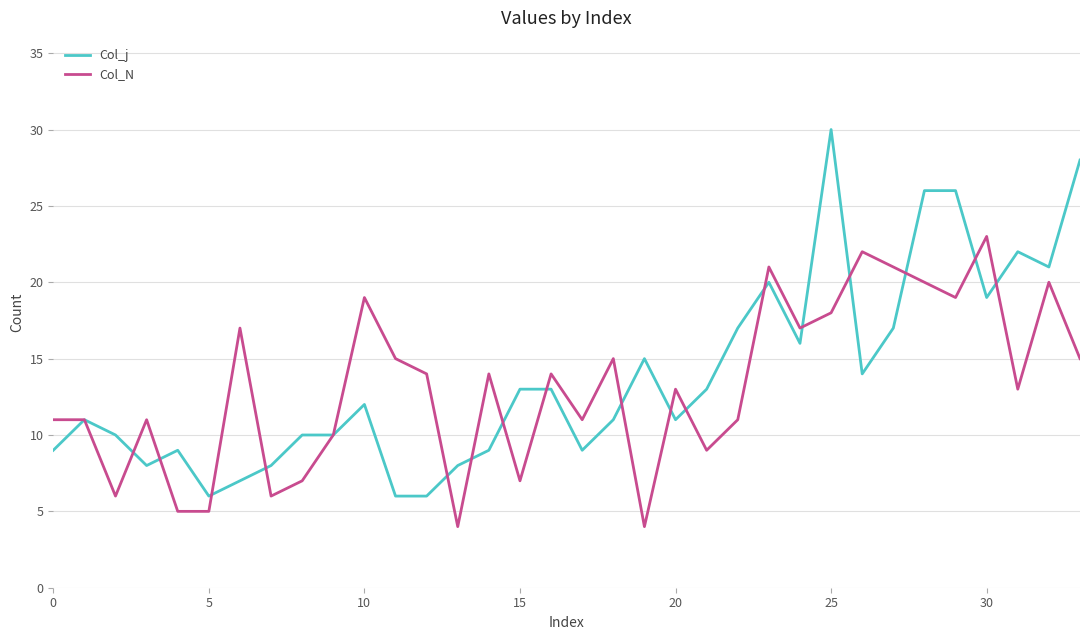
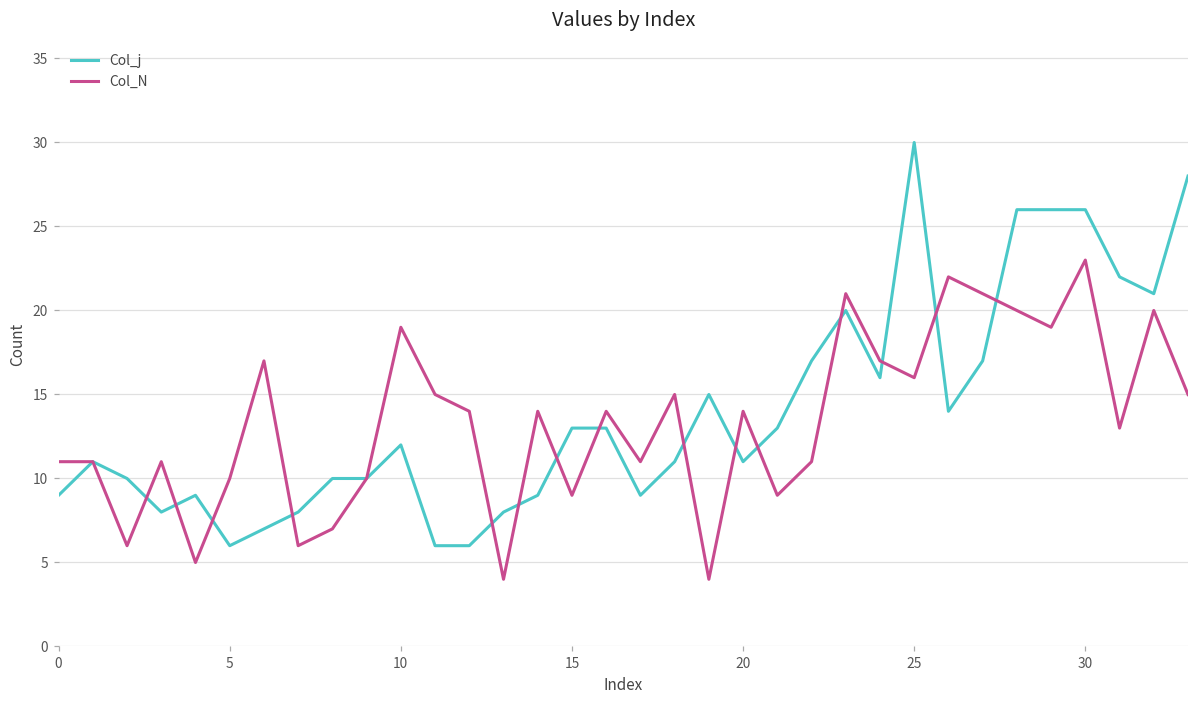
  {
    "Col_j": {
      "0": 9,
      "5": 6,
      "10": 12,
      "15": 13,
      "20": 11,
      "25": 30,
-     "30": 19
+     "30": 26
    },
    "Col_N": {
      "0": 11,
-     "5": 5,
+     "5": 10,
      "10": 19,
-     "15": 7,
-     "20": 13,
-     "25": 18,
+     "15": 9,
+     "20": 14,
+     "25": 16,
      "30": 23
    }
  }
